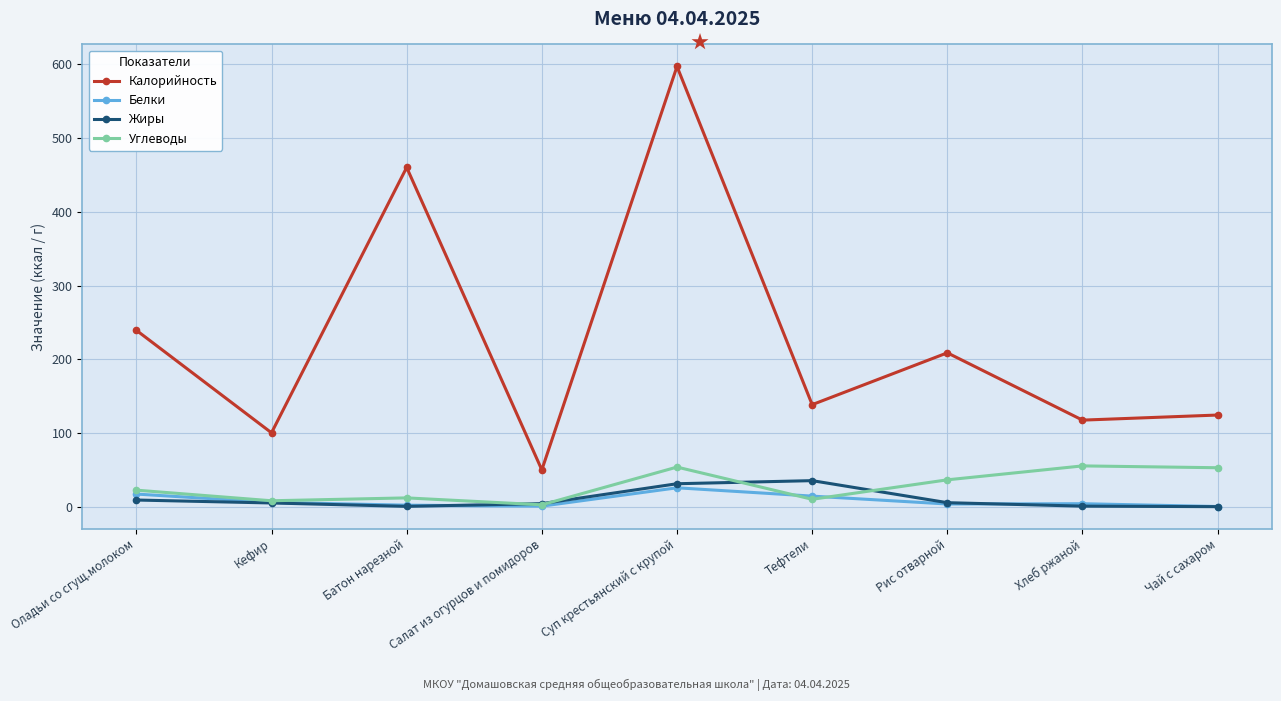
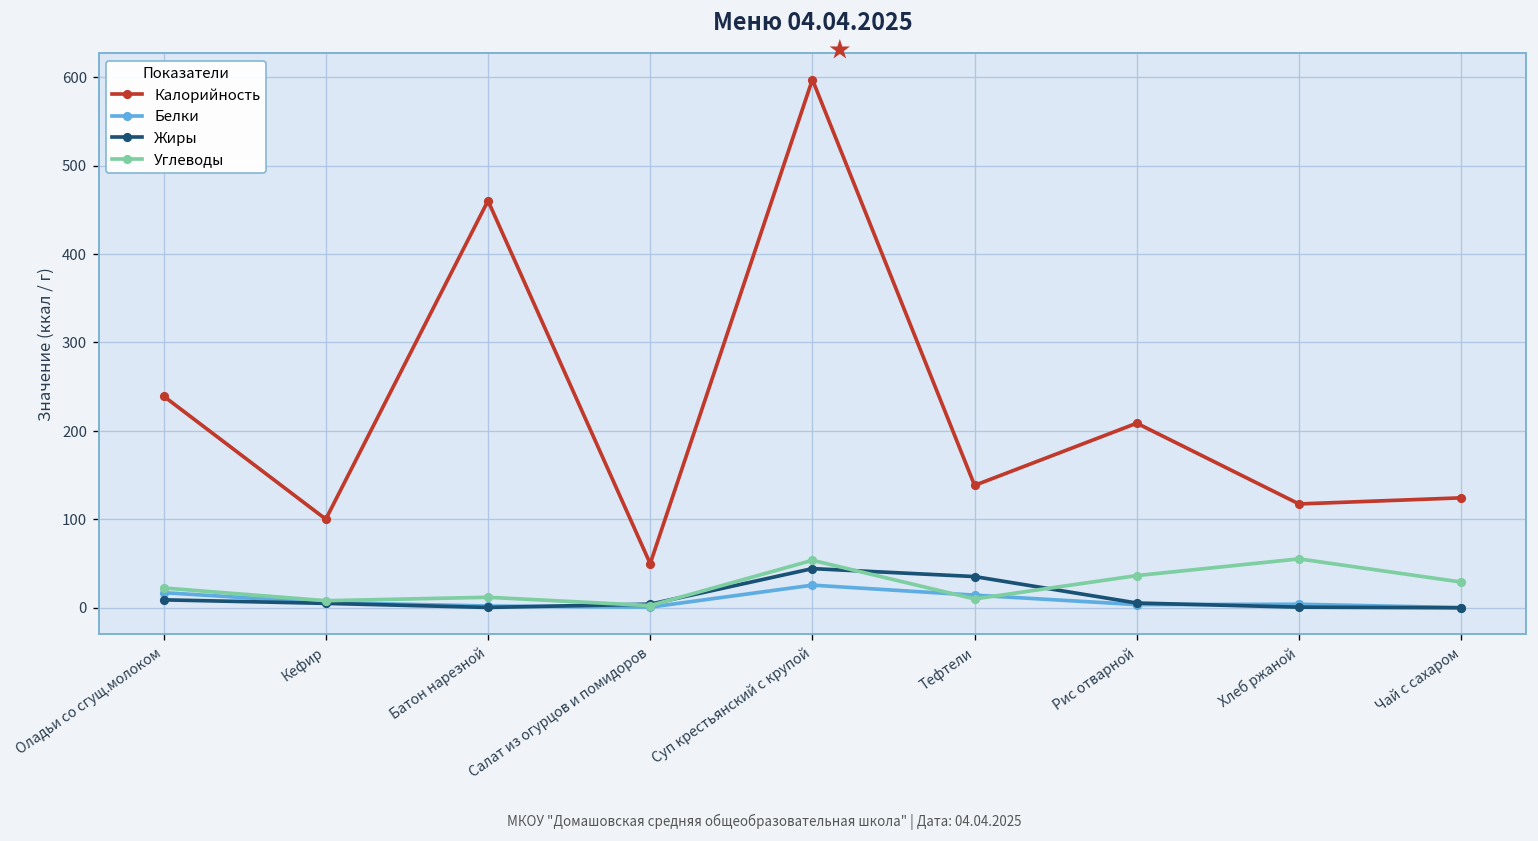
  {
    "Калорийность": {
      "Оладьи со сгущ.молоком": 240,
      "Кефир": 100,
      "Батон нарезной": 460,
      "Салат из огурцов и помидоров": 50,
      "Суп крестьянский с крупой": 600,
      "Тефтели": 140,
      "Рис отварной": 210,
      "Хлеб ржаной": 120,
      "Чай с сахаром": 120
    },
    "Белки": {
      "Оладьи со сгущ.молоком": 20,
      "Суп крестьянский с крупой": 30,
      "Тефтели": 10
    },
    "Жиры": {
      "Оладьи со сгущ.молоком": 10,
-     "Суп крестьянский с крупой": 30,
+     "Суп крестьянский с крупой": 40,
      "Тефтели": 40
    },
    "Углеводы": {
      "Оладьи со сгущ.молоком": 20,
      "Батон нарезной": 10,
      "Суп крестьянский с крупой": 50,
      "Тефтели": 10,
      "Рис отварной": 40,
      "Хлеб ржаной": 60,
-     "Чай с сахаром": 50
+     "Чай с сахаром": 30
    }
  }
